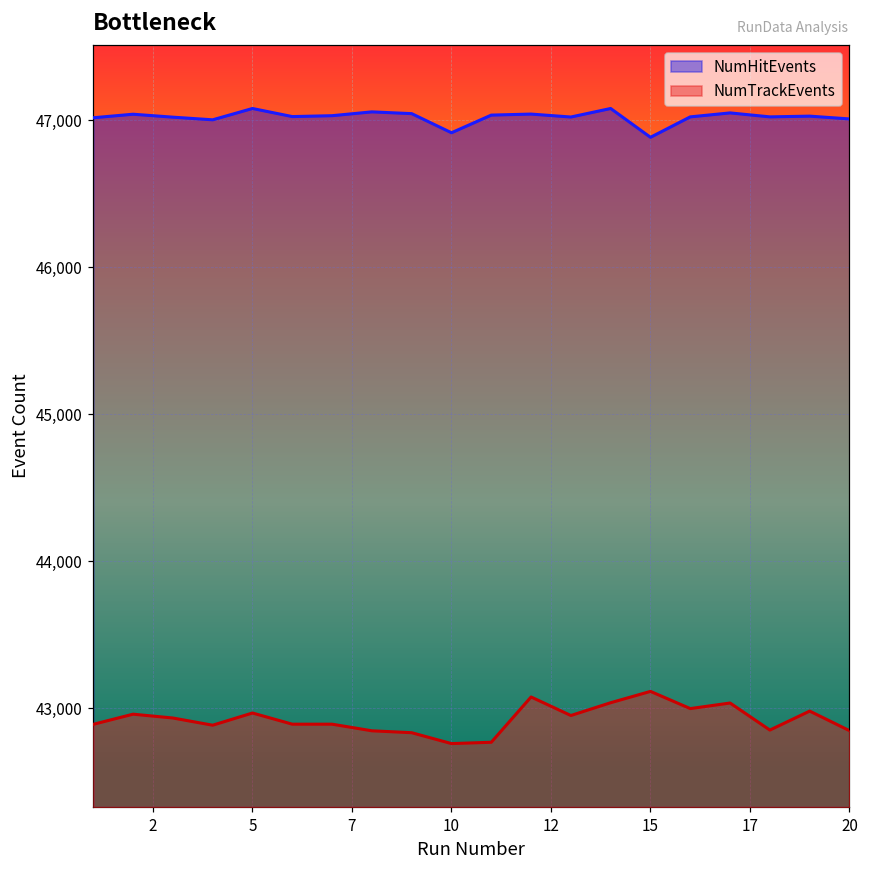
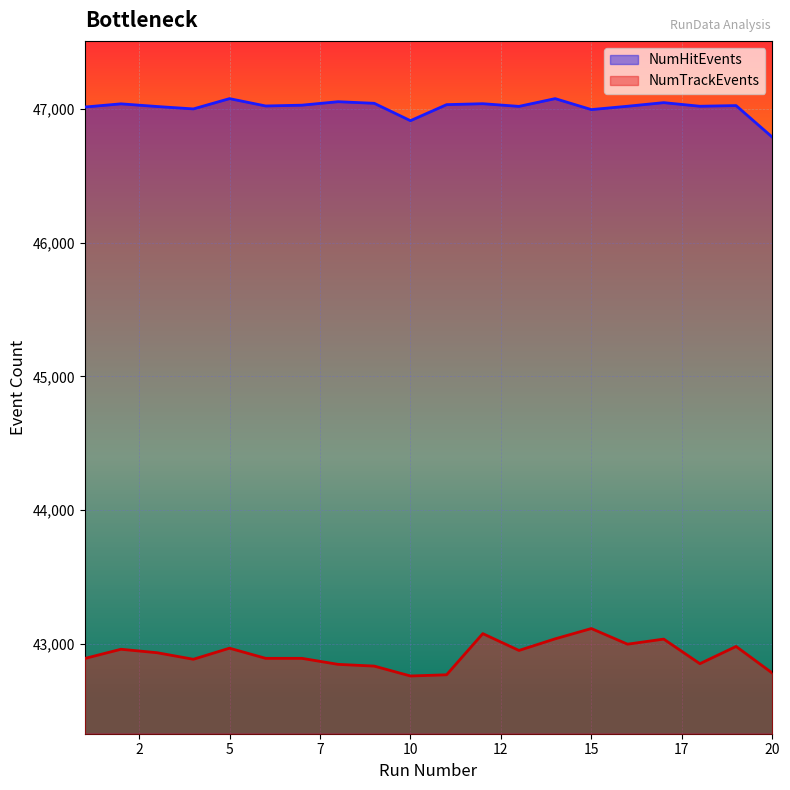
  {
    "NumHitEvents": {
      "5": "47,080",
      "10": "46,910",
-     "15": "46,880",
-     "20": "47,010"
+     "15": "47,000",
+     "20": "46,790"
    },
    "NumTrackEvents": {
      "5": "42,970",
      "10": "42,760",
      "15": "43,110",
-     "20": "42,850"
+     "20": "42,780"
    }
  }
